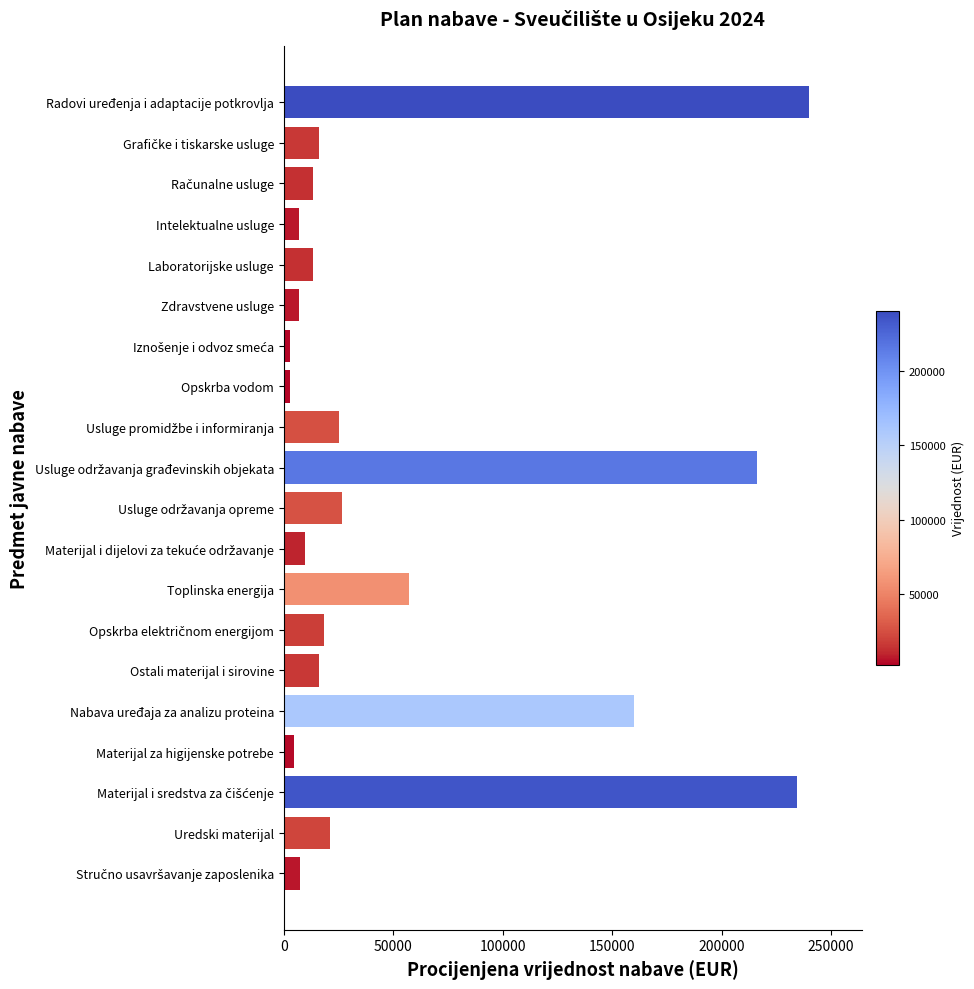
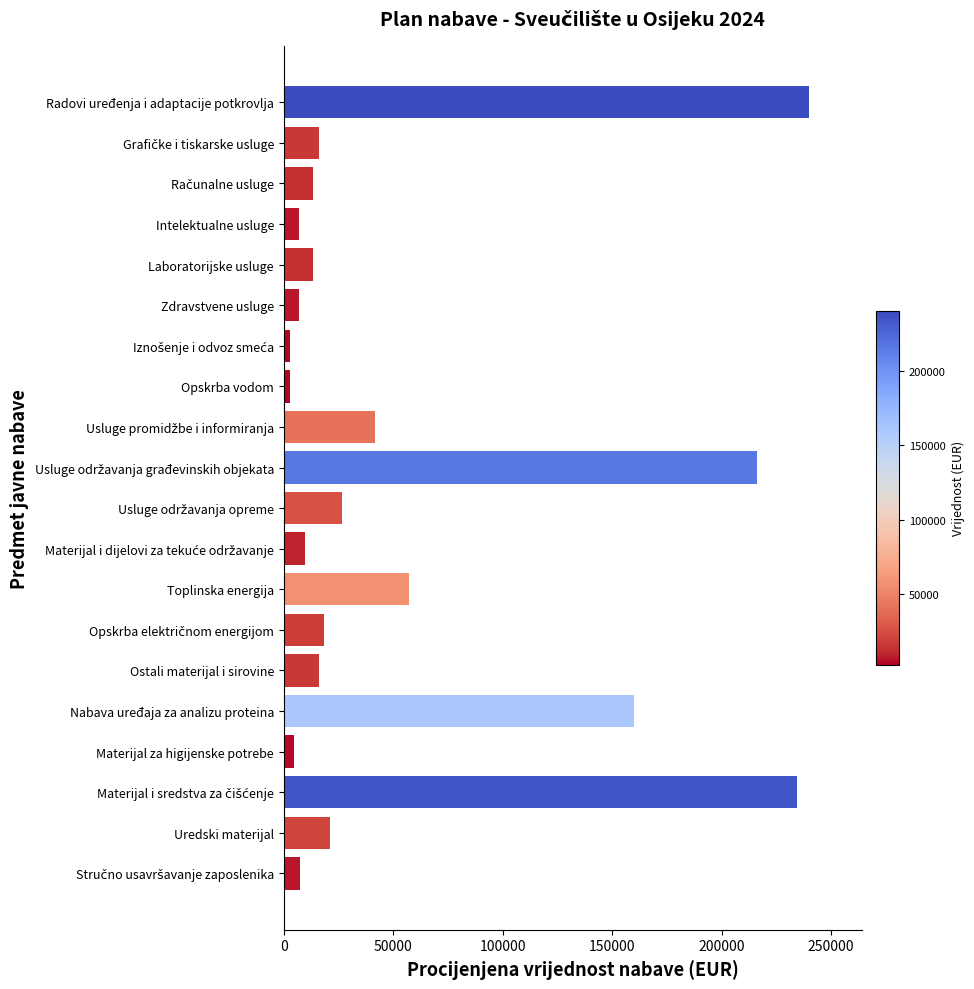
  {
    "Radovi uređenja i adaptacije potkrovlja": 240000,
    "Grafičke i tiskarske usluge": 16000,
    "Računalne usluge": 13000,
    "Intelektualne usluge": 7000,
    "Laboratorijske usluge": 13000,
    "Zdravstvene usluge": 7000,
    "Iznošenje i odvoz smeća": 3000,
    "Opskrba vodom": 3000,
-   "Usluge promidžbe i informiranja": 25000,
+   "Usluge promidžbe i informiranja": 42000,
    "Usluge održavanja građevinskih objekata": 216000,
    "Usluge održavanja opreme": 27000,
    "Materijal i dijelovi za tekuće održavanje": 10000,
    "Toplinska energija": 57000,
    "Opskrba električnom energijom": 19000,
    "Ostali materijal i sirovine": 16000,
    "Nabava uređaja za analizu proteina": 160000,
    "Materijal za higijenske potrebe": 5000,
    "Materijal i sredstva za čišćenje": 235000,
    "Uredski materijal": 21000,
    "Stručno usavršavanje zaposlenika": 7000
  }
